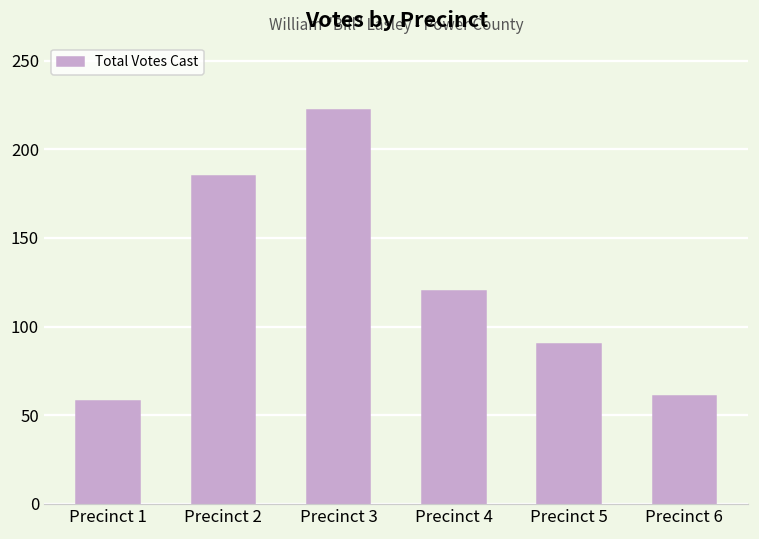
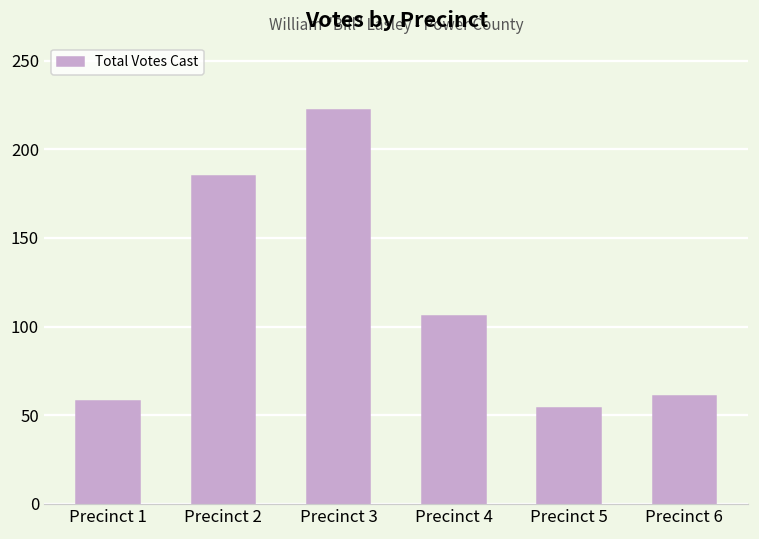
  {
    "Precinct 1": 58,
    "Precinct 2": 185,
    "Precinct 3": 222,
-   "Precinct 4": 120,
-   "Precinct 5": 90,
+   "Precinct 4": 106,
+   "Precinct 5": 54,
    "Precinct 6": 61
  }
